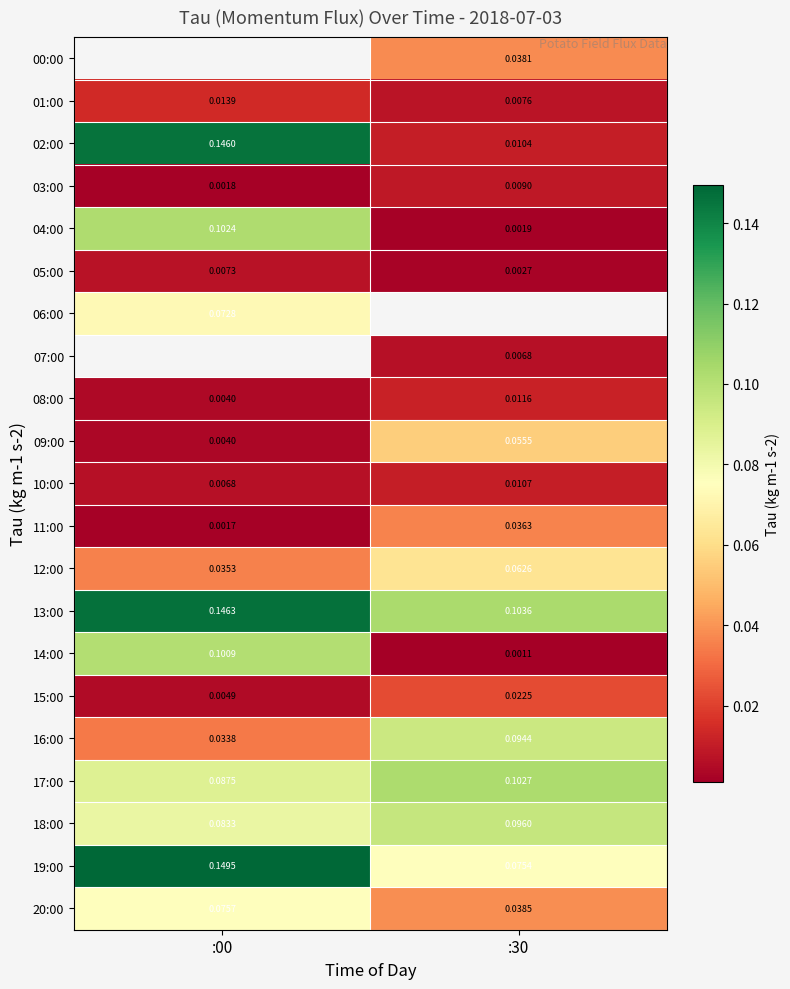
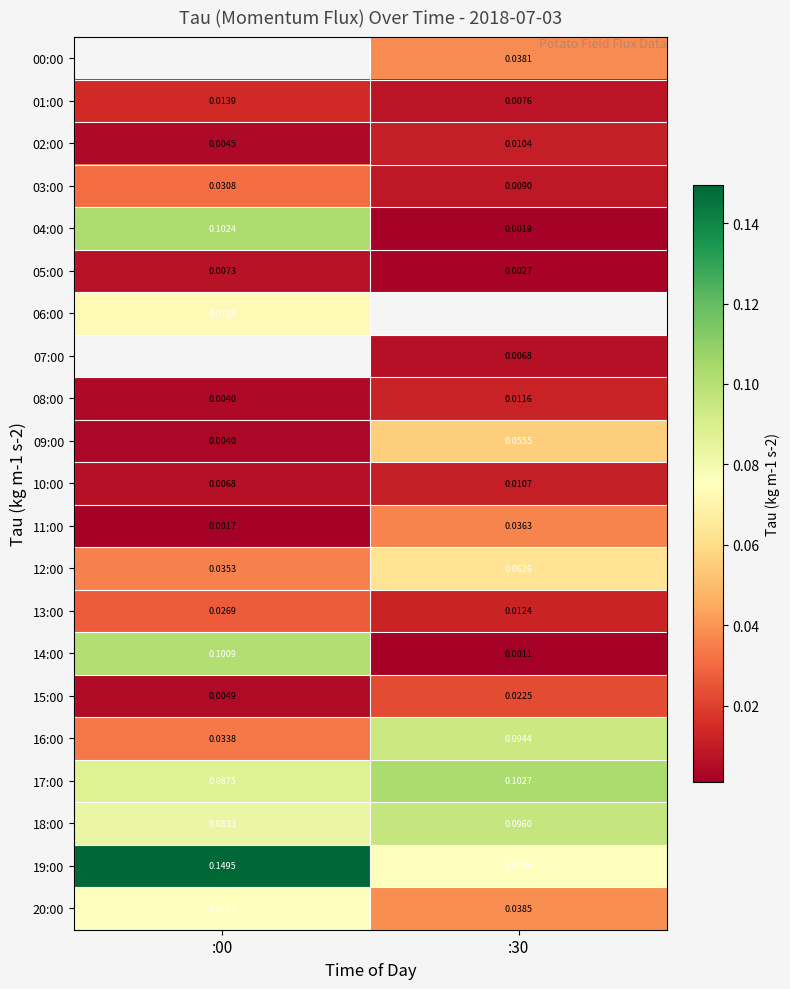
  {
    "01:00": {
      ":00": 0.0139,
      ":30": 0.0076
    },
    "02:00": {
-     ":00": 0.1460,
+     ":00": 0.0045,
      ":30": 0.0104
    },
    "03:00": {
-     ":00": 0.0018,
+     ":00": 0.0308,
      ":30": 0.0090
    },
    "04:00": {
      ":00": 0.1024,
      ":30": 0.0019
    },
    "05:00": {
      ":00": 0.0073,
      ":30": 0.0027
    },
    "06:00": {
      ":00": 0.0728
    },
    "07:00": {
      ":30": 0.0068
    },
    "08:00": {
      ":00": 0.0040,
      ":30": 0.0116
    },
    "09:00": {
      ":00": 0.0040,
      ":30": 0.0555
    },
    "10:00": {
      ":00": 0.0068,
      ":30": 0.0107
    },
    "11:00": {
      ":00": 0.0017,
      ":30": 0.0363
    },
    "12:00": {
      ":00": 0.0353,
      ":30": 0.0626
    },
    "13:00": {
-     ":00": 0.1463,
-     ":30": 0.1036
+     ":00": 0.0269,
+     ":30": 0.0124
    },
    "14:00": {
      ":00": 0.1009,
      ":30": 0.0011
    },
    "15:00": {
      ":00": 0.0049,
      ":30": 0.0225
    },
    "16:00": {
      ":00": 0.0338,
      ":30": 0.0944
    },
    "17:00": {
      ":00": 0.0875,
      ":30": 0.1027
    },
    "18:00": {
      ":00": 0.0833,
      ":30": 0.0960
    },
    "19:00": {
      ":00": 0.1495,
      ":30": 0.0754
    },
    "20:00": {
      ":00": 0.0757,
      ":30": 0.0385
    }
  }
